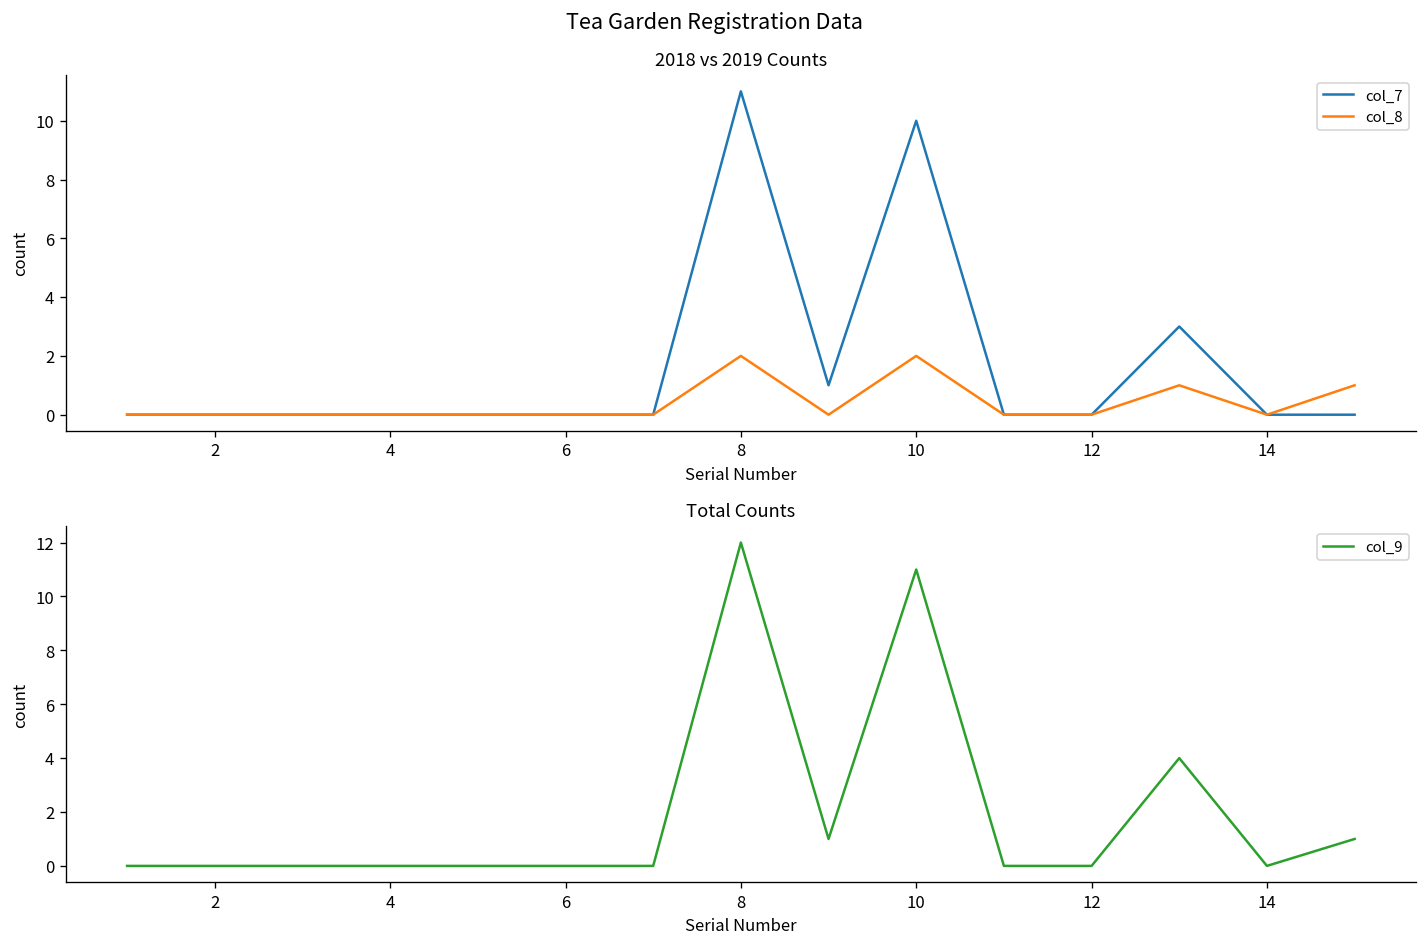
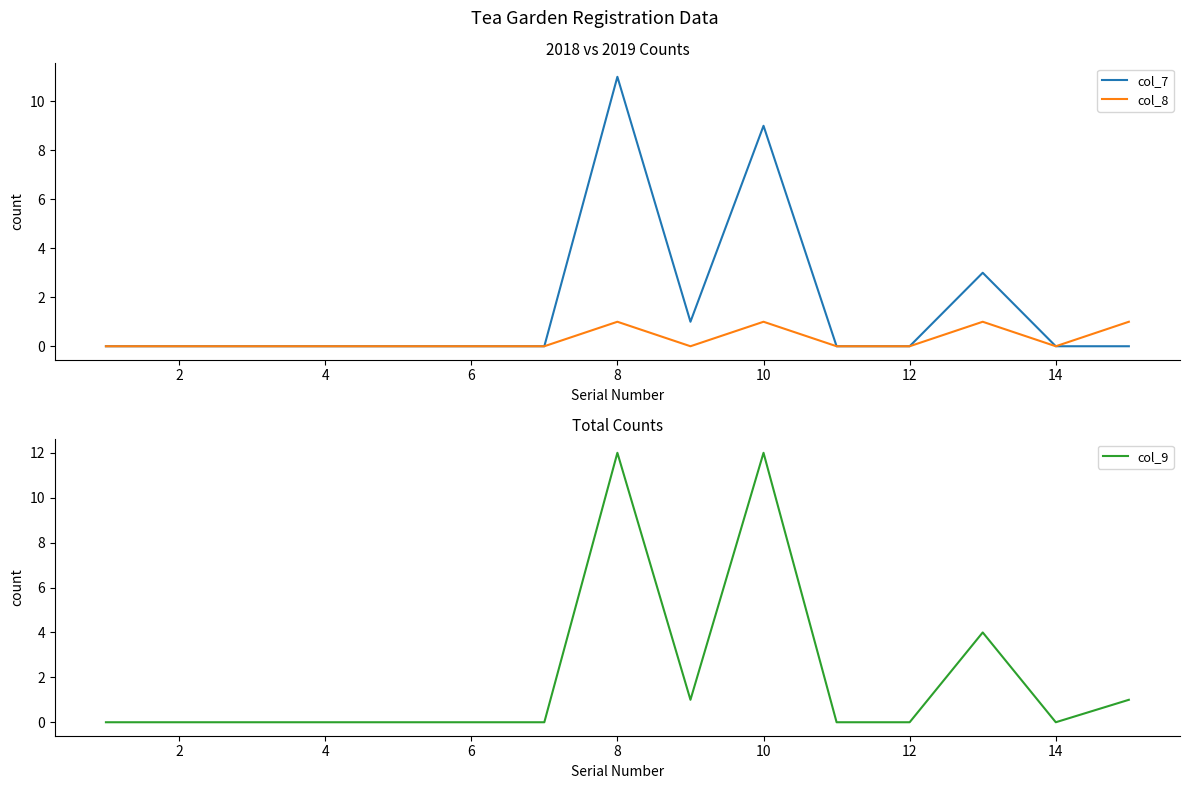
  {
    "2018 vs 2019 Counts": {
      "col_7": {
        "8": 11,
-       "10": 10
+       "10": 9
      },
      "col_8": {
-       "8": 2,
-       "10": 2
+       "8": 1,
+       "10": 1
      }
    },
    "Total Counts": {
      "2": 0,
      "4": 0,
      "6": 0,
      "8": 12,
-     "10": 11,
+     "10": 12,
      "12": 0,
      "14": 0
    }
  }
